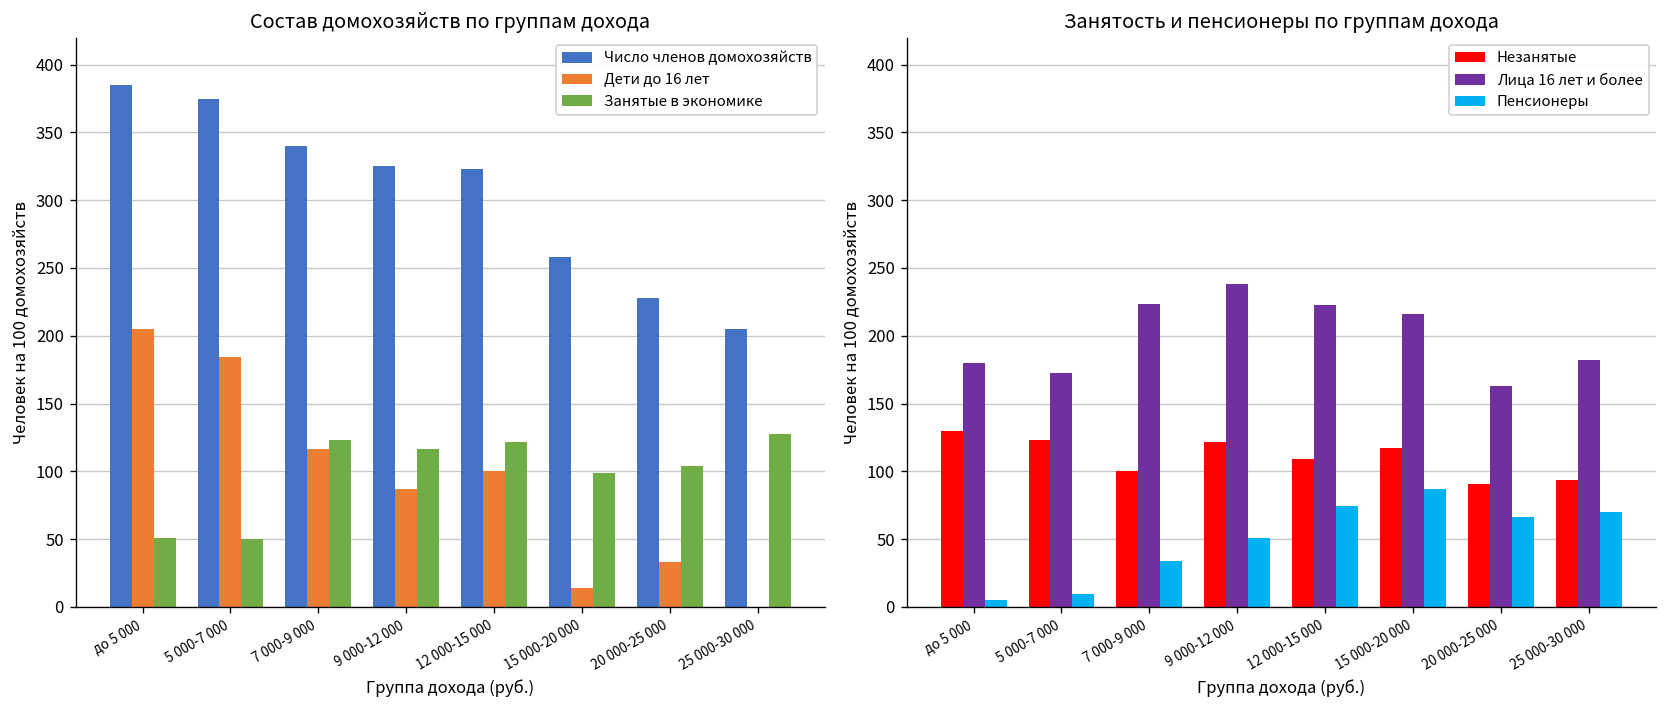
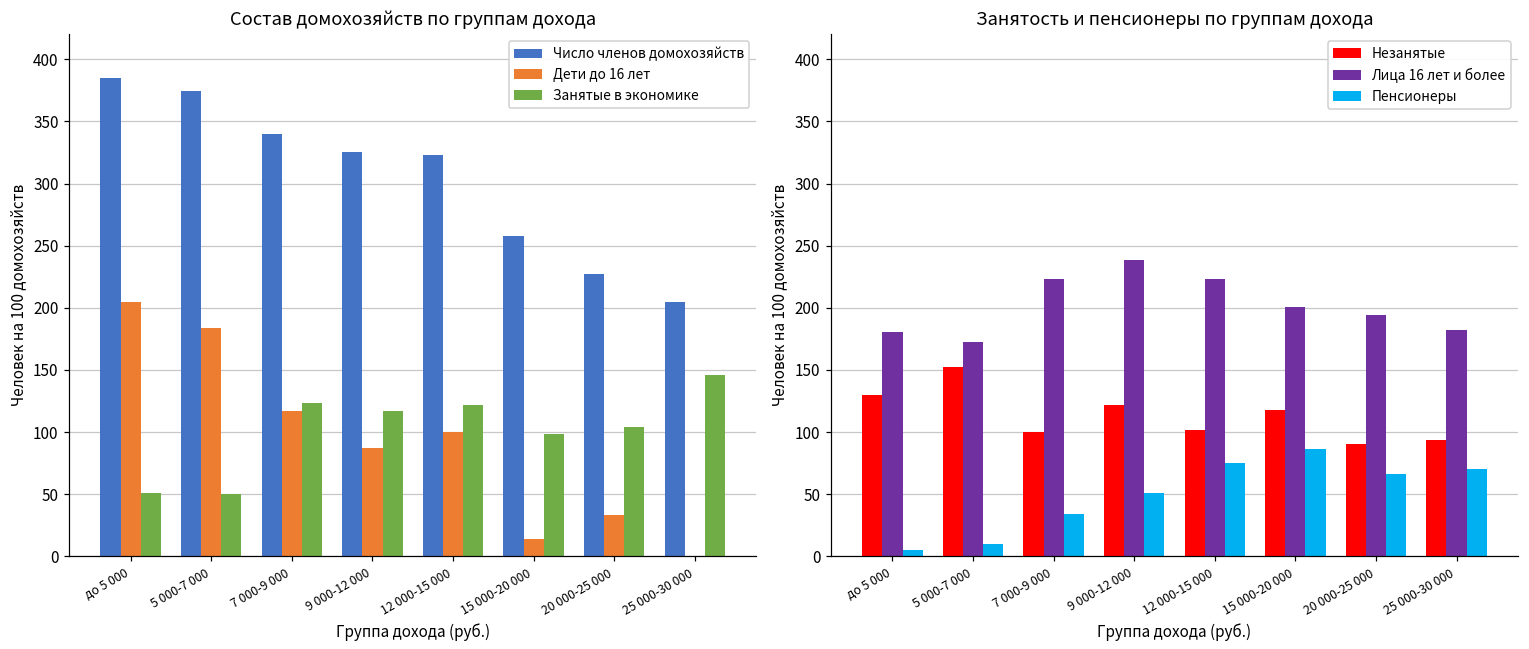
  {
    "Состав домохозяйств по группам дохода": {
      "Число членов домохозяйств": {
        "до 5 000": 385,
        "5 000-7 000": 375,
        "7 000-9 000": 340,
        "9 000-12 000": 325,
        "12 000-15 000": 323,
        "15 000-20 000": 258,
        "20 000-25 000": 228,
        "25 000-30 000": 205
      },
      "Дети до 16 лет": {
        "до 5 000": 205,
        "5 000-7 000": 184,
        "7 000-9 000": 117,
        "9 000-12 000": 87,
        "12 000-15 000": 100,
        "15 000-20 000": 14,
        "20 000-25 000": 33,
        "25 000-30 000": 0
      },
      "Занятые в экономике": {
        "до 5 000": 51,
        "5 000-7 000": 50,
        "7 000-9 000": 123,
        "9 000-12 000": 117,
        "12 000-15 000": 122,
        "15 000-20 000": 98,
        "20 000-25 000": 104,
-       "25 000-30 000": 128
+       "25 000-30 000": 146
      }
    },
    "Занятость и пенсионеры по группам дохода": {
      "Незанятые": {
        "до 5 000": 130,
-       "5 000-7 000": 123,
+       "5 000-7 000": 153,
        "7 000-9 000": 100,
        "9 000-12 000": 122,
-       "12 000-15 000": 109,
+       "12 000-15 000": 101,
        "15 000-20 000": 117,
        "20 000-25 000": 91,
        "25 000-30 000": 93
      },
      "Лица 16 лет и более": {
        "до 5 000": 180,
        "5 000-7 000": 172,
        "7 000-9 000": 223,
        "9 000-12 000": 238,
        "12 000-15 000": 223,
-       "15 000-20 000": 216,
-       "20 000-25 000": 163,
+       "15 000-20 000": 201,
+       "20 000-25 000": 194,
        "25 000-30 000": 182
      },
      "Пенсионеры": {
        "до 5 000": 5,
        "5 000-7 000": 10,
        "7 000-9 000": 34,
        "9 000-12 000": 51,
        "12 000-15 000": 75,
        "15 000-20 000": 87,
        "20 000-25 000": 66,
        "25 000-30 000": 70
      }
    }
  }
